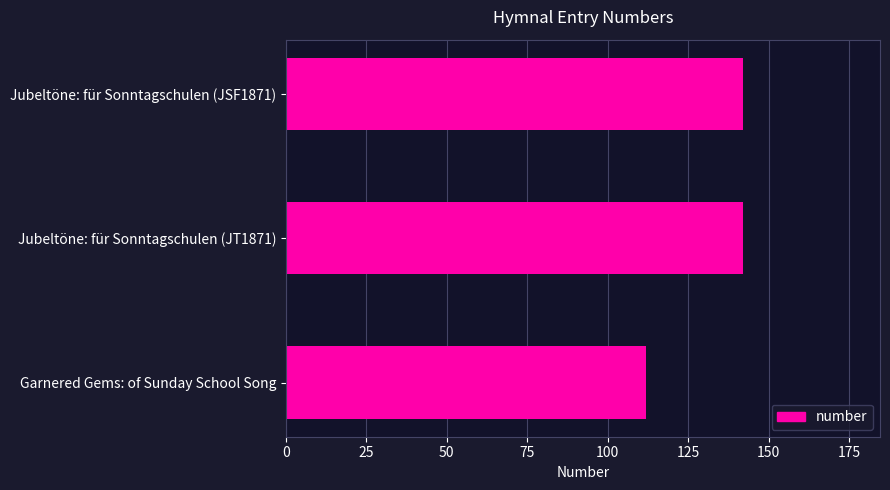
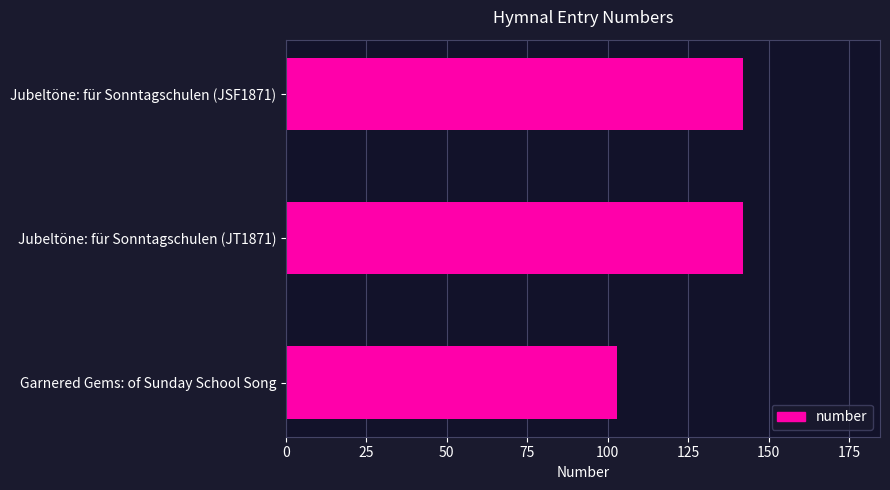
  {
    "Jubeltöne: für Sonntagschulen (JSF1871)": 142,
    "Jubeltöne: für Sonntagschulen (JT1871)": 142,
-   "Garnered Gems: of Sunday School Song": 112
+   "Garnered Gems: of Sunday School Song": 103
  }
